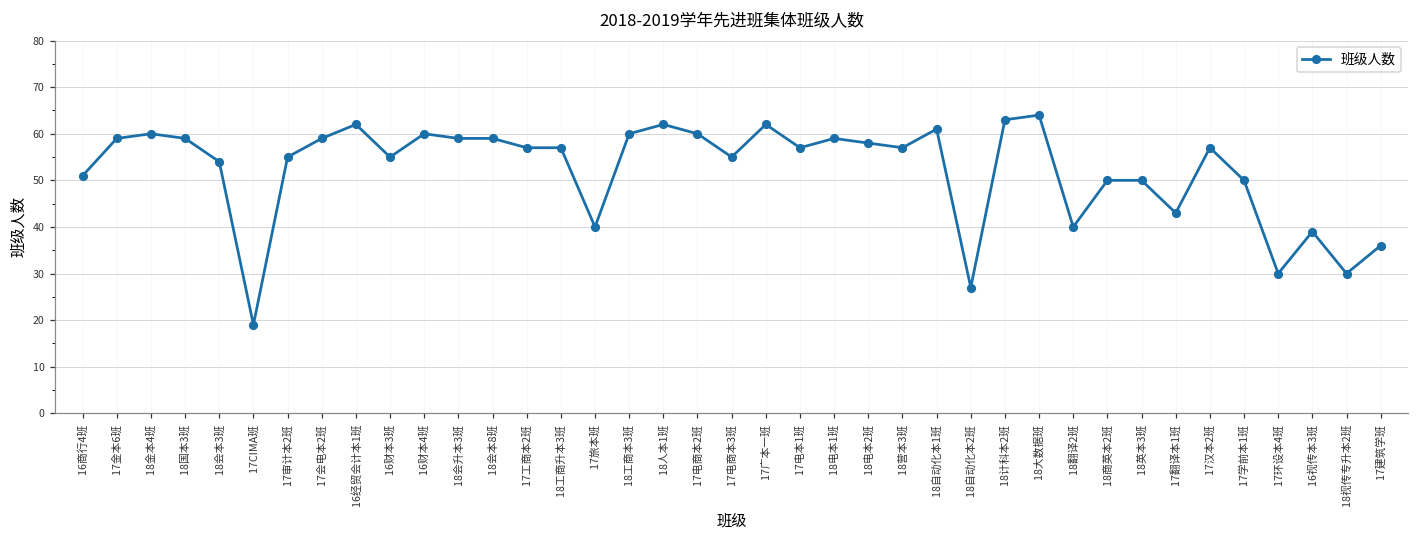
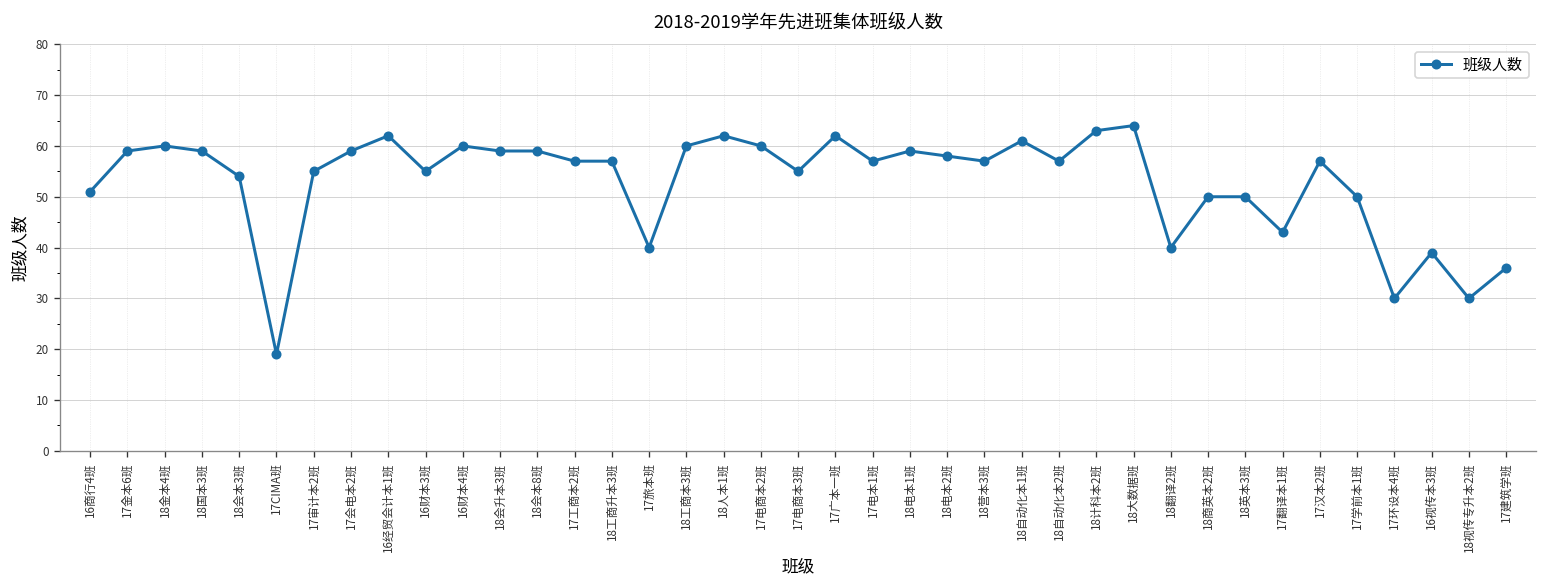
  {
    "16商行4班": 51,
    "17金本6班": 59,
    "18金本4班": 60,
    "18国本3班": 59,
    "18会本3班": 54,
    "17CIMA班": 19,
    "17审计本2班": 55,
    "17会电本2班": 59,
    "16经贸会计本1班": 62,
    "16财本3班": 55,
    "16财本4班": 60,
    "18会升本3班": 59,
    "18会本8班": 59,
    "17工商本2班": 57,
    "18工商升本3班": 57,
    "17旅本班": 40,
    "18工商本3班": 60,
    "18人本1班": 62,
    "17电商本2班": 60,
    "17电商本3班": 55,
    "17广本一班": 62,
    "17电本1班": 57,
    "18电本1班": 59,
    "18电本2班": 58,
    "18营本3班": 57,
    "18自动化本1班": 61,
-   "18自动化本2班": 27,
+   "18自动化本2班": 57,
    "18计科本2班": 63,
    "18大数据班": 64,
    "18翻译2班": 40,
    "18商英本2班": 50,
    "18英本3班": 50,
    "17翻译本1班": 43,
    "17汉本2班": 57,
    "17学前本1班": 50,
    "17环设本4班": 30,
    "16视传本3班": 39,
    "18视传专升本2班": 30,
    "17建筑学班": 36
  }
